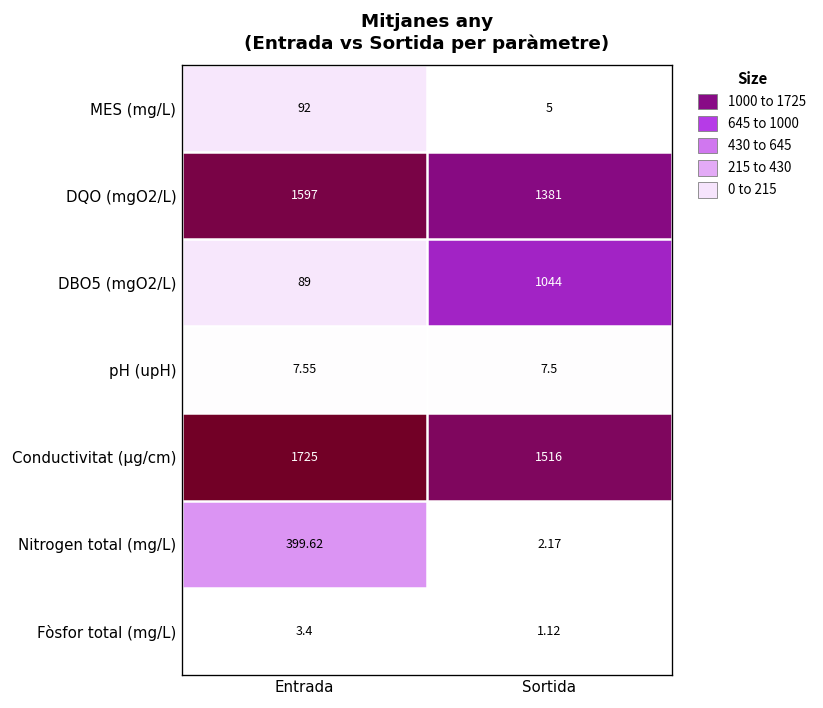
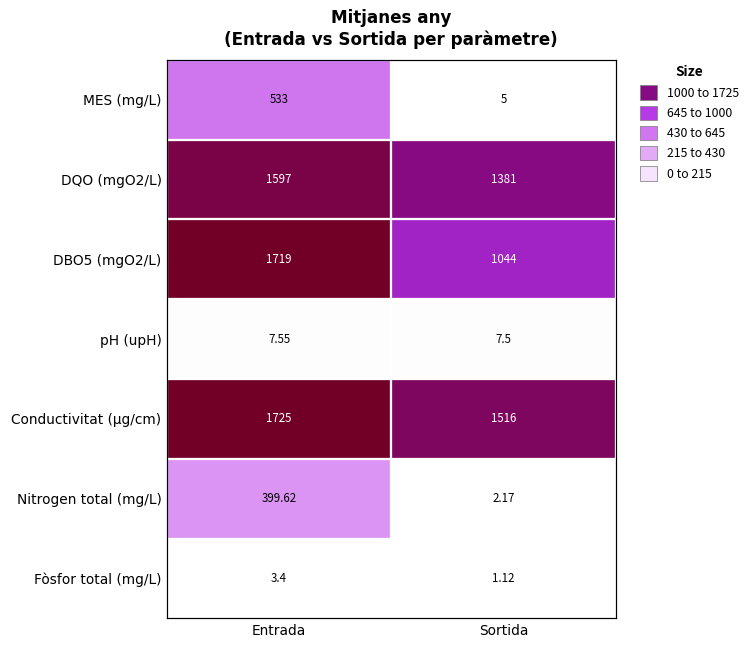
  {
    "MES (mg/L)": {
-     "Entrada": 92,
+     "Entrada": 533,
      "Sortida": 5
    },
    "DQO (mgO2/L)": {
      "Entrada": 1597,
      "Sortida": 1381
    },
    "DBO5 (mgO2/L)": {
-     "Entrada": 89,
+     "Entrada": 1719,
      "Sortida": 1044
    },
    "pH (upH)": {
      "Entrada": 7.55,
      "Sortida": 7.5
    },
    "Conductivitat (µg/cm)": {
      "Entrada": 1725,
      "Sortida": 1516
    },
    "Nitrogen total (mg/L)": {
      "Entrada": 399.62,
      "Sortida": 2.17
    },
    "Fòsfor total (mg/L)": {
      "Entrada": 3.4,
      "Sortida": 1.12
    }
  }
